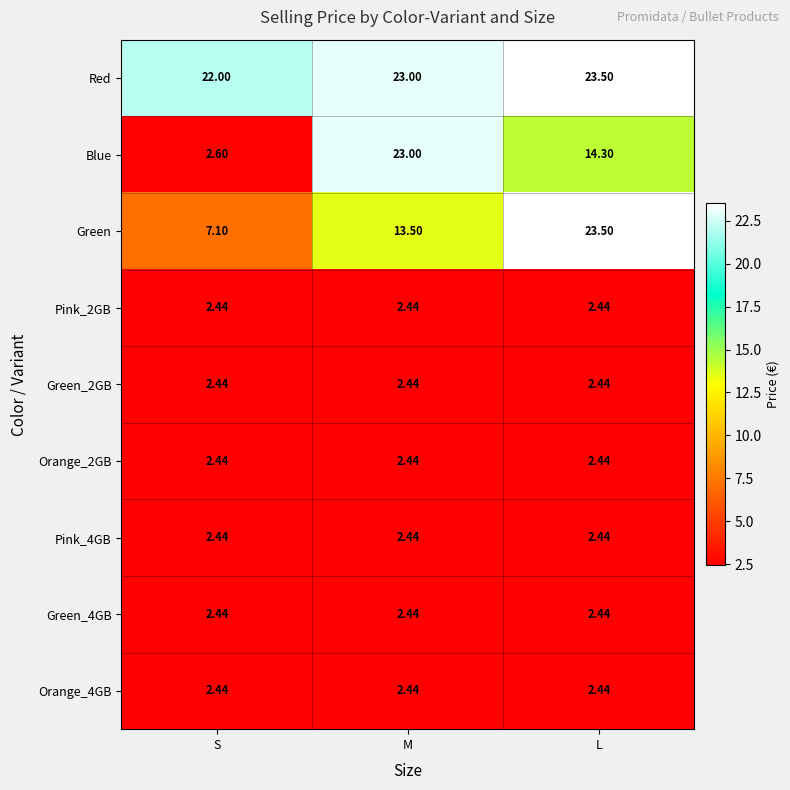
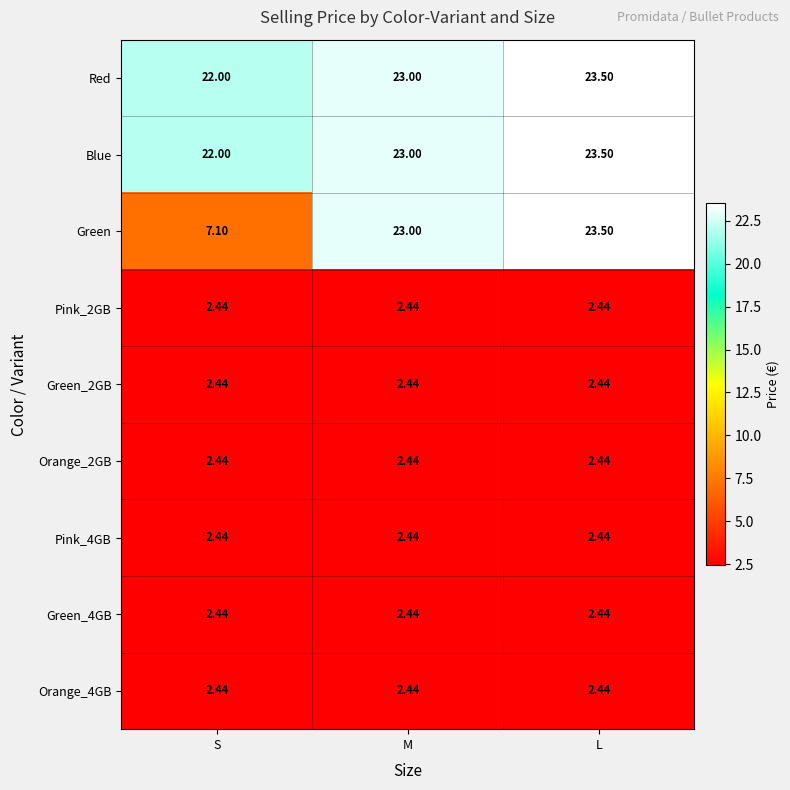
  {
    "Red": {
      "S": 22.00,
      "M": 23.00,
      "L": 23.50
    },
    "Blue": {
-     "S": 2.60,
+     "S": 22.00,
      "M": 23.00,
-     "L": 14.30
+     "L": 23.50
    },
    "Green": {
      "S": 7.10,
-     "M": 13.50,
+     "M": 23.00,
      "L": 23.50
    },
    "Pink_2GB": {
      "S": 2.44,
      "M": 2.44,
      "L": 2.44
    },
    "Green_2GB": {
      "S": 2.44,
      "M": 2.44,
      "L": 2.44
    },
    "Orange_2GB": {
      "S": 2.44,
      "M": 2.44,
      "L": 2.44
    },
    "Pink_4GB": {
      "S": 2.44,
      "M": 2.44,
      "L": 2.44
    },
    "Green_4GB": {
      "S": 2.44,
      "M": 2.44,
      "L": 2.44
    },
    "Orange_4GB": {
      "S": 2.44,
      "M": 2.44,
      "L": 2.44
    }
  }
